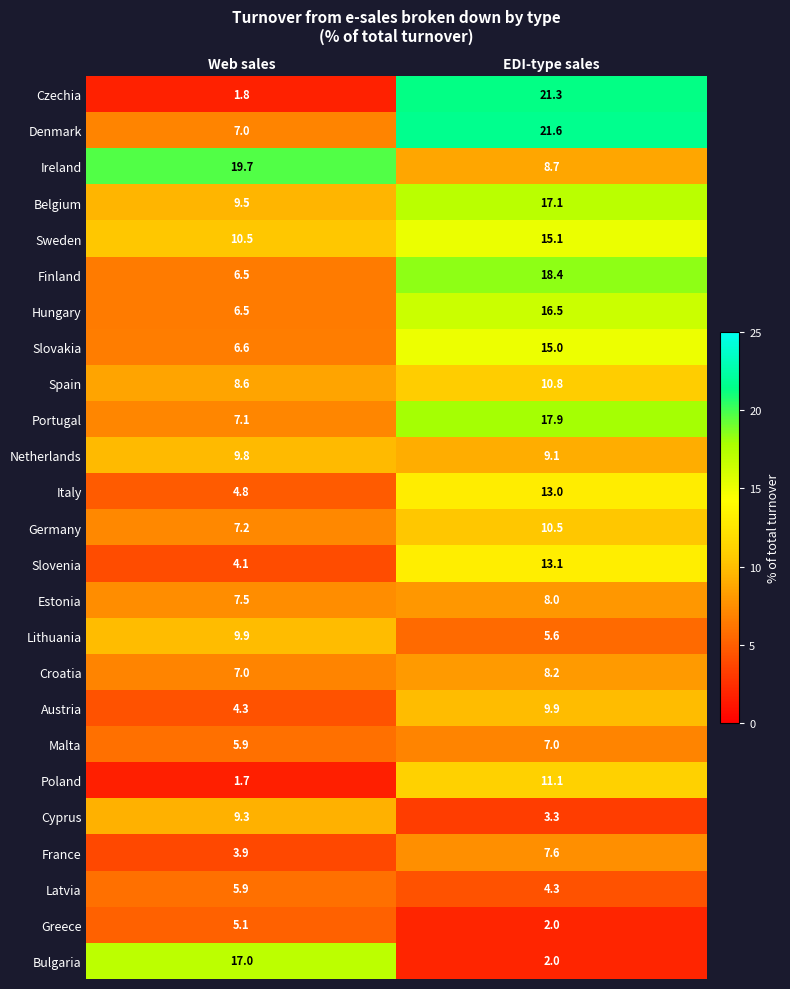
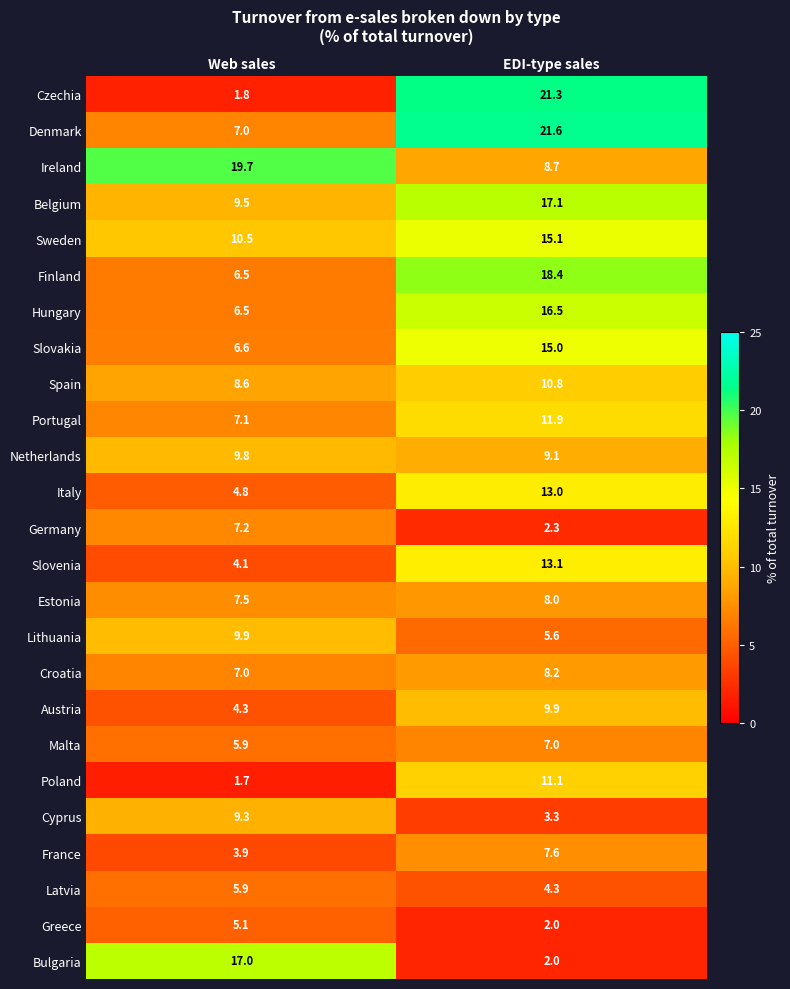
  {
    "Czechia": {
      "Web sales": 1.8,
      "EDI-type sales": 21.3
    },
    "Denmark": {
      "Web sales": 7.0,
      "EDI-type sales": 21.6
    },
    "Ireland": {
      "Web sales": 19.7,
      "EDI-type sales": 8.7
    },
    "Belgium": {
      "Web sales": 9.5,
      "EDI-type sales": 17.1
    },
    "Sweden": {
      "Web sales": 10.5,
      "EDI-type sales": 15.1
    },
    "Finland": {
      "Web sales": 6.5,
      "EDI-type sales": 18.4
    },
    "Hungary": {
      "Web sales": 6.5,
      "EDI-type sales": 16.5
    },
    "Slovakia": {
      "Web sales": 6.6,
      "EDI-type sales": 15.0
    },
    "Spain": {
      "Web sales": 8.6,
      "EDI-type sales": 10.8
    },
    "Portugal": {
      "Web sales": 7.1,
-     "EDI-type sales": 17.9
+     "EDI-type sales": 11.9
    },
    "Netherlands": {
      "Web sales": 9.8,
      "EDI-type sales": 9.1
    },
    "Italy": {
      "Web sales": 4.8,
      "EDI-type sales": 13.0
    },
    "Germany": {
      "Web sales": 7.2,
-     "EDI-type sales": 10.5
+     "EDI-type sales": 2.3
    },
    "Slovenia": {
      "Web sales": 4.1,
      "EDI-type sales": 13.1
    },
    "Estonia": {
      "Web sales": 7.5,
      "EDI-type sales": 8.0
    },
    "Lithuania": {
      "Web sales": 9.9,
      "EDI-type sales": 5.6
    },
    "Croatia": {
      "Web sales": 7.0,
      "EDI-type sales": 8.2
    },
    "Austria": {
      "Web sales": 4.3,
      "EDI-type sales": 9.9
    },
    "Malta": {
      "Web sales": 5.9,
      "EDI-type sales": 7.0
    },
    "Poland": {
      "Web sales": 1.7,
      "EDI-type sales": 11.1
    },
    "Cyprus": {
      "Web sales": 9.3,
      "EDI-type sales": 3.3
    },
    "France": {
      "Web sales": 3.9,
      "EDI-type sales": 7.6
    },
    "Latvia": {
      "Web sales": 5.9,
      "EDI-type sales": 4.3
    },
    "Greece": {
      "Web sales": 5.1,
      "EDI-type sales": 2.0
    },
    "Bulgaria": {
      "Web sales": 17.0,
      "EDI-type sales": 2.0
    }
  }
